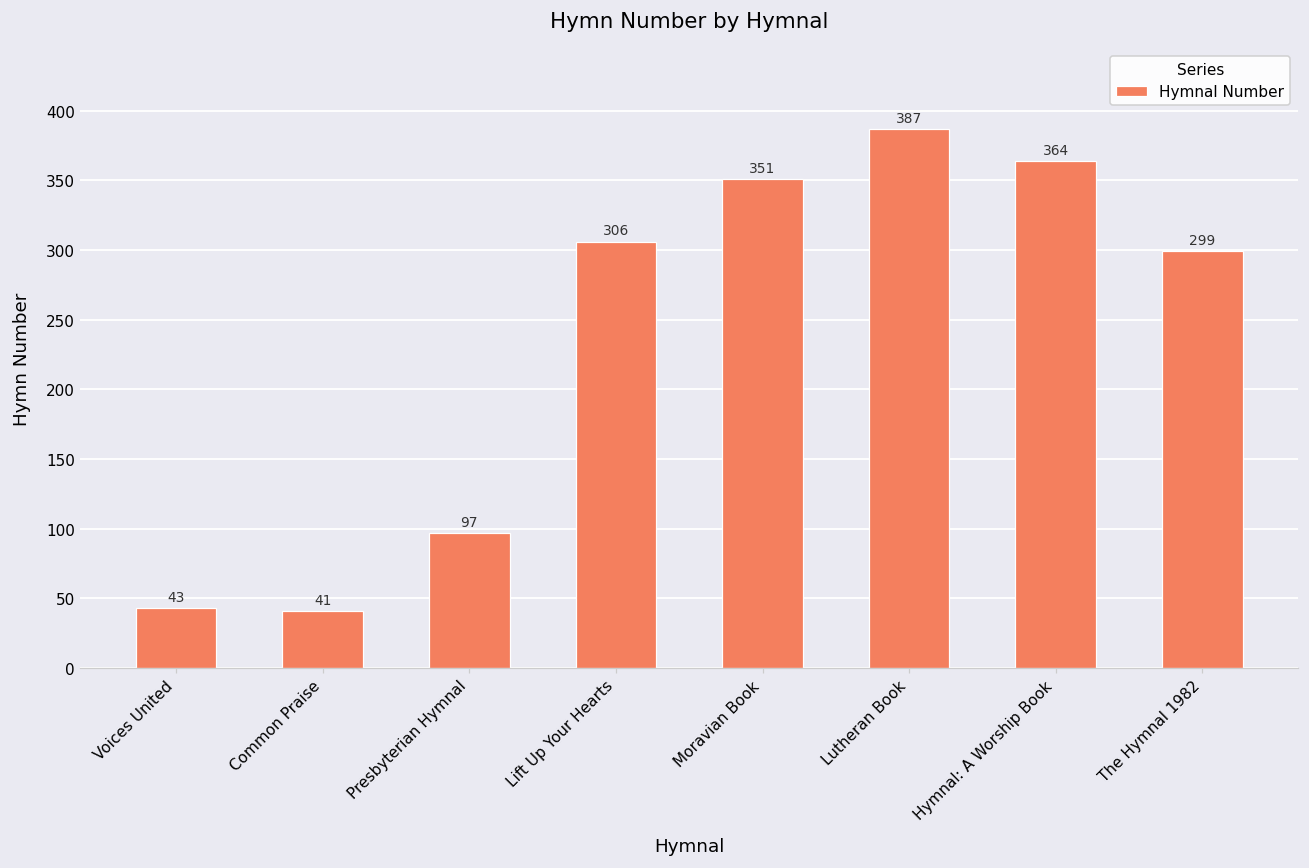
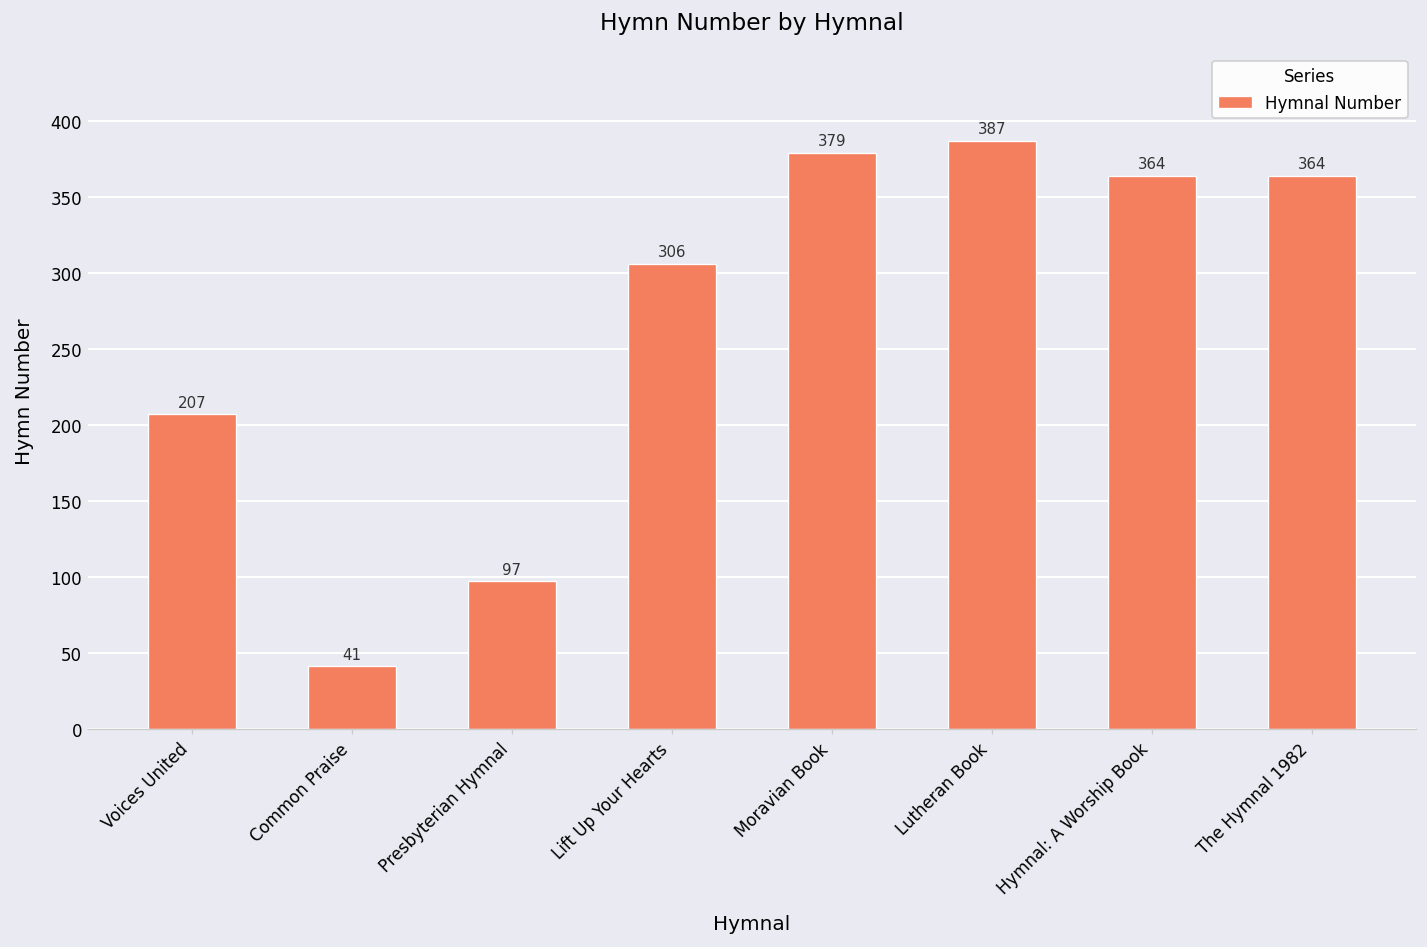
  {
-   "Voices United": 43,
+   "Voices United": 207,
    "Common Praise": 41,
    "Presbyterian Hymnal": 97,
    "Lift Up Your Hearts": 306,
-   "Moravian Book": 351,
+   "Moravian Book": 379,
    "Lutheran Book": 387,
    "Hymnal: A Worship Book": 364,
-   "The Hymnal 1982": 299
+   "The Hymnal 1982": 364
  }
